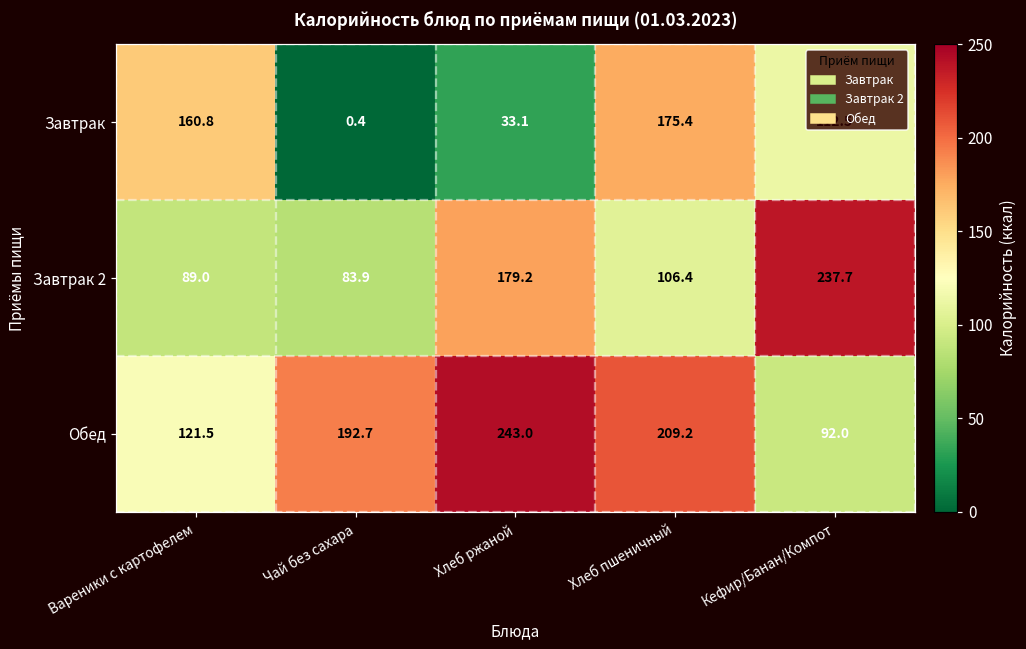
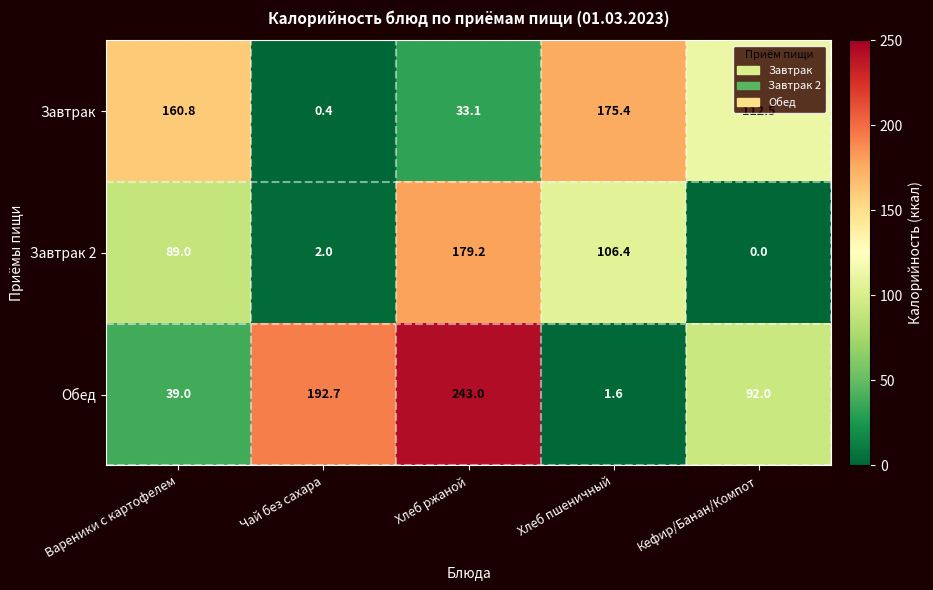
  {
    "Завтрак": {
      "Вареники с картофелем": 160.8,
      "Чай без сахара": 0.4,
      "Хлеб ржаной": 33.1,
      "Хлеб пшеничный": 175.4
    },
    "Завтрак 2": {
      "Вареники с картофелем": 89.0,
-     "Чай без сахара": 83.9,
+     "Чай без сахара": 2.0,
      "Хлеб ржаной": 179.2,
      "Хлеб пшеничный": 106.4,
-     "Кефир/Банан/Компот": 237.7
+     "Кефир/Банан/Компот": 0.0
    },
    "Обед": {
-     "Вареники с картофелем": 121.5,
+     "Вареники с картофелем": 39.0,
      "Чай без сахара": 192.7,
      "Хлеб ржаной": 243.0,
-     "Хлеб пшеничный": 209.2,
+     "Хлеб пшеничный": 1.6,
      "Кефир/Банан/Компот": 92.0
    }
  }
